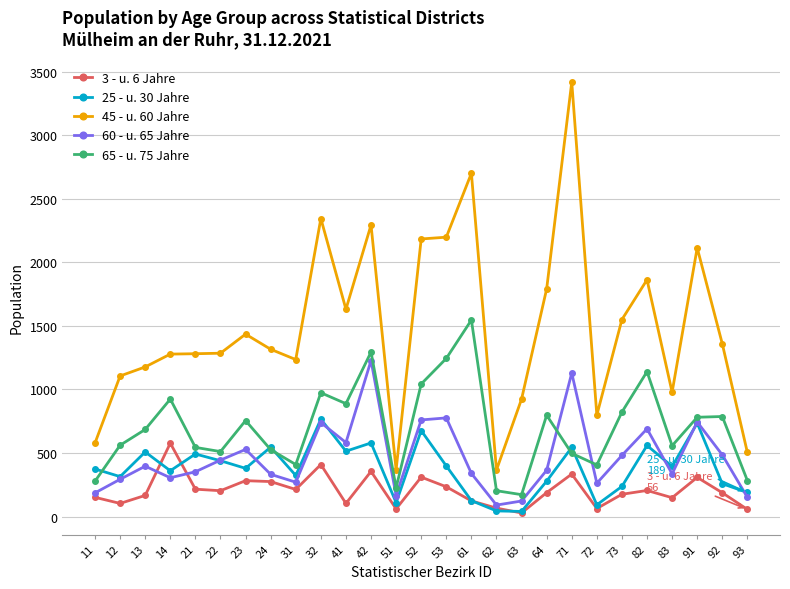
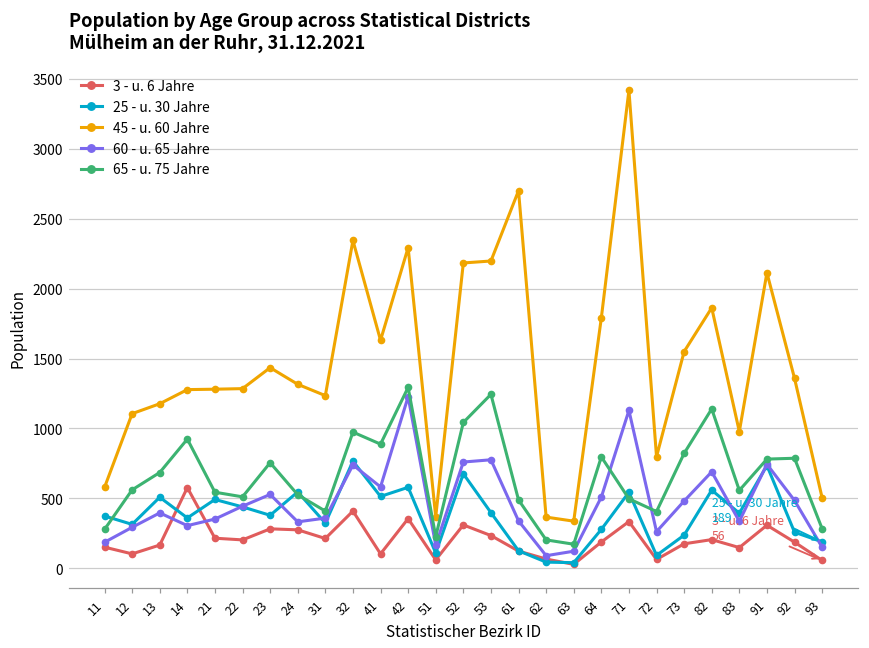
  {
    "3 - u. 6 Jahre": {
      "11": 150,
      "12": 100,
      "13": 170,
      "14": 580,
      "21": 220,
      "22": 200,
      "23": 280,
      "24": 280,
      "31": 210,
      "32": 410,
      "41": 100,
      "42": 360,
      "51": 60,
      "52": 310,
      "53": 230,
      "62": 70,
      "64": 190,
      "71": 330,
      "72": 60,
      "73": 180,
      "93": 60
    },
    "25 - u. 30 Jahre": {
      "11": 370,
      "12": 310,
      "13": 510,
      "14": 360,
      "21": 490,
      "23": 380,
      "24": 550,
      "31": 320,
      "32": 770,
      "41": 510,
      "42": 580,
      "51": 110,
      "52": 680,
      "53": 400,
      "62": 40,
      "64": 280,
      "71": 540,
      "72": 90,
      "73": 240,
      "82": 560,
      "93": 190
    },
    "45 - u. 60 Jahre": {
      "11": 580,
      "12": 1110,
      "13": 1180,
      "14": 1280,
      "21": 1280,
      "22": 1290,
      "23": 1440,
      "24": 1320,
      "31": 1240,
      "32": 2350,
      "41": 1630,
      "42": 2290,
      "51": 370,
      "52": 2180,
      "53": 2200,
      "61": 2700,
      "62": 370,
-     "63": 920,
+     "63": 340,
      "64": 1790,
      "71": 3420,
      "72": 800,
      "73": 1550,
      "82": 1860,
      "83": 980,
      "91": 2110,
      "92": 1360,
      "93": 500
    },
    "60 - u. 65 Jahre": {
      "11": 190,
      "12": 290,
      "13": 400,
      "14": 310,
      "21": 350,
      "23": 530,
      "24": 330,
-     "31": 270,
+     "31": 360,
      "32": 740,
      "41": 580,
      "42": 1230,
      "51": 170,
      "52": 760,
      "53": 780,
      "61": 340,
      "62": 90,
      "63": 120,
-     "64": 360,
+     "64": 510,
      "71": 1130,
      "72": 260,
      "73": 480,
      "82": 690,
      "93": 150
    },
    "65 - u. 75 Jahre": {
      "11": 280,
      "12": 560,
      "13": 690,
      "14": 920,
      "21": 540,
      "22": 510,
      "23": 760,
      "24": 530,
      "31": 410,
      "32": 970,
      "41": 890,
      "42": 1290,
      "51": 230,
      "52": 1040,
      "53": 1240,
-     "61": 1550,
+     "61": 490,
      "62": 200,
      "63": 170,
      "64": 800,
      "71": 500,
      "72": 410,
      "73": 820,
      "82": 1140,
      "83": 560,
      "91": 780,
      "92": 790,
      "93": 280
    }
  }
